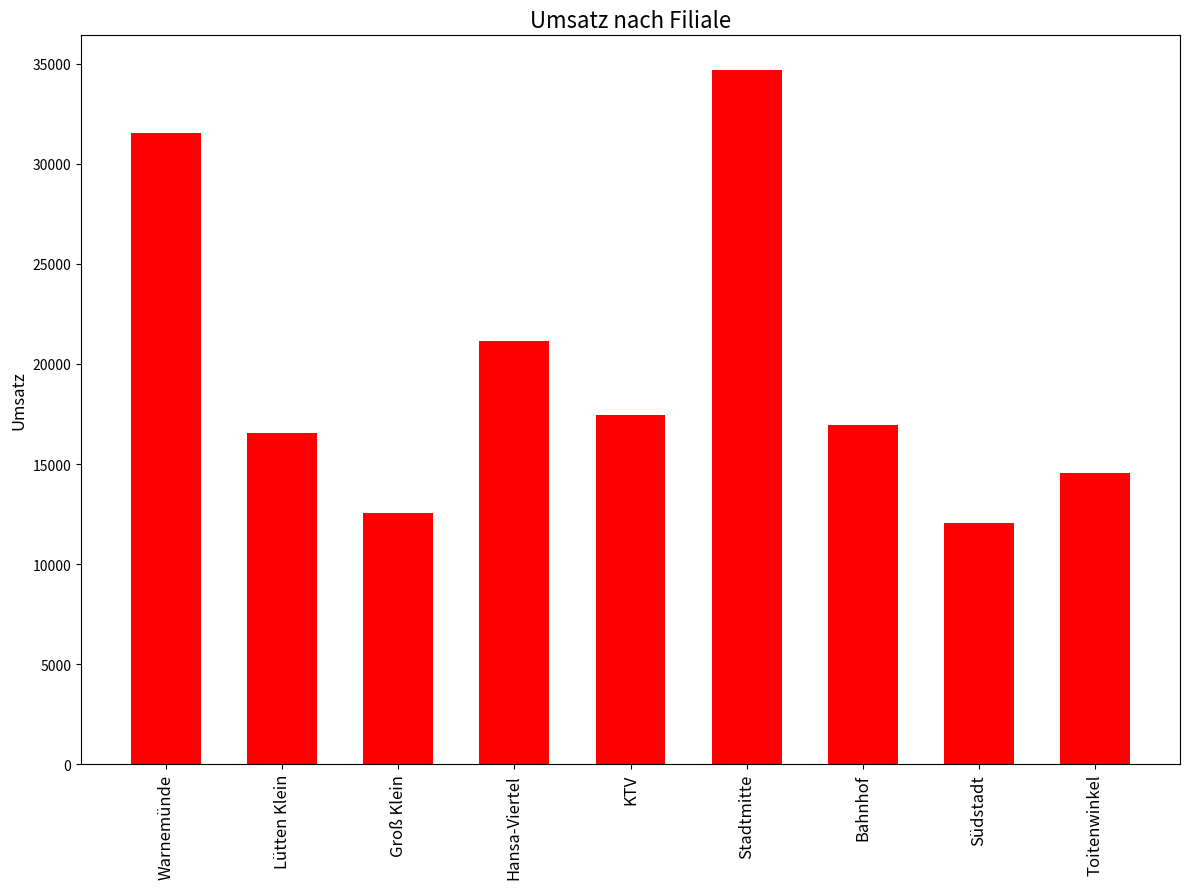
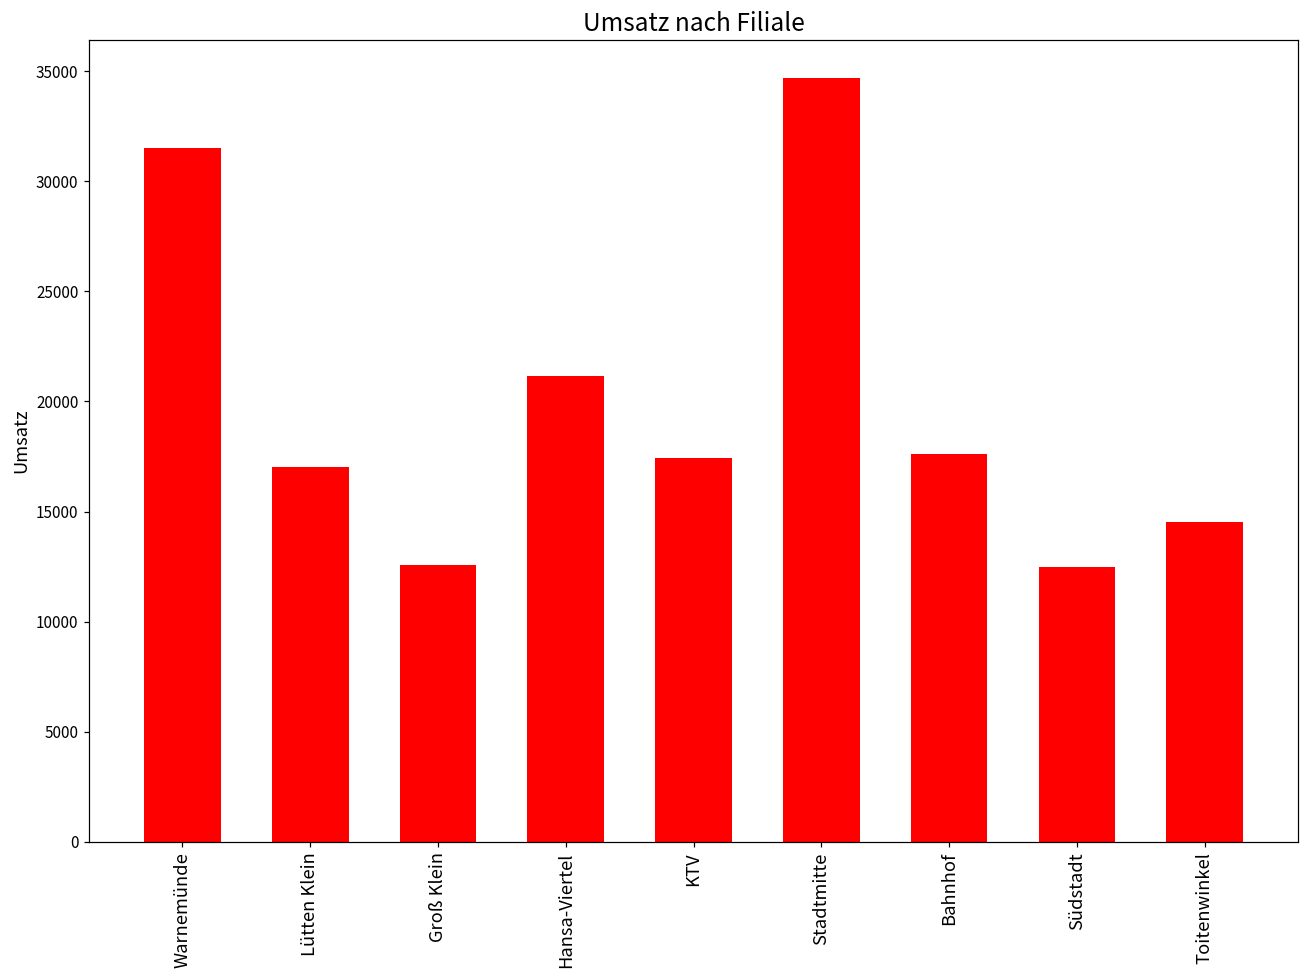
  {
    "Warnemünde": 31500,
-   "Lütten Klein": 16600,
+   "Lütten Klein": 17000,
    "Groß Klein": 12600,
    "Hansa-Viertel": 21200,
    "KTV": 17400,
    "Stadtmitte": 34700,
-   "Bahnhof": 17000,
-   "Südstadt": 12000,
+   "Bahnhof": 17600,
+   "Südstadt": 12500,
    "Toitenwinkel": 14500
  }
